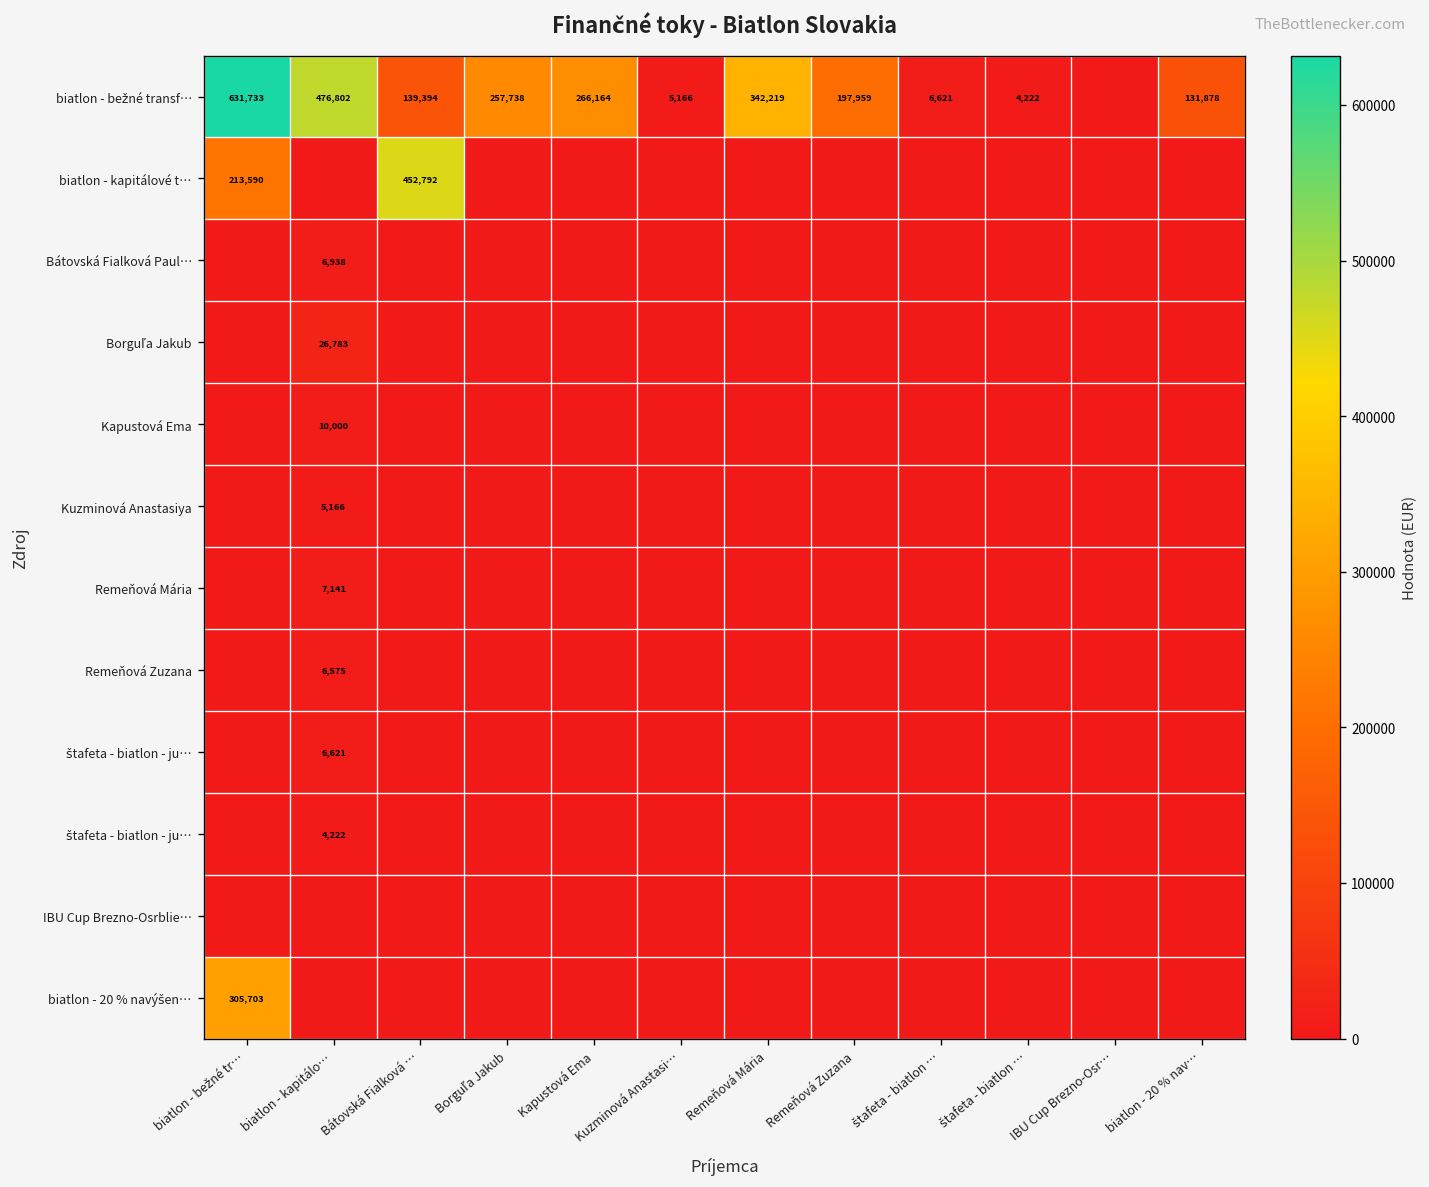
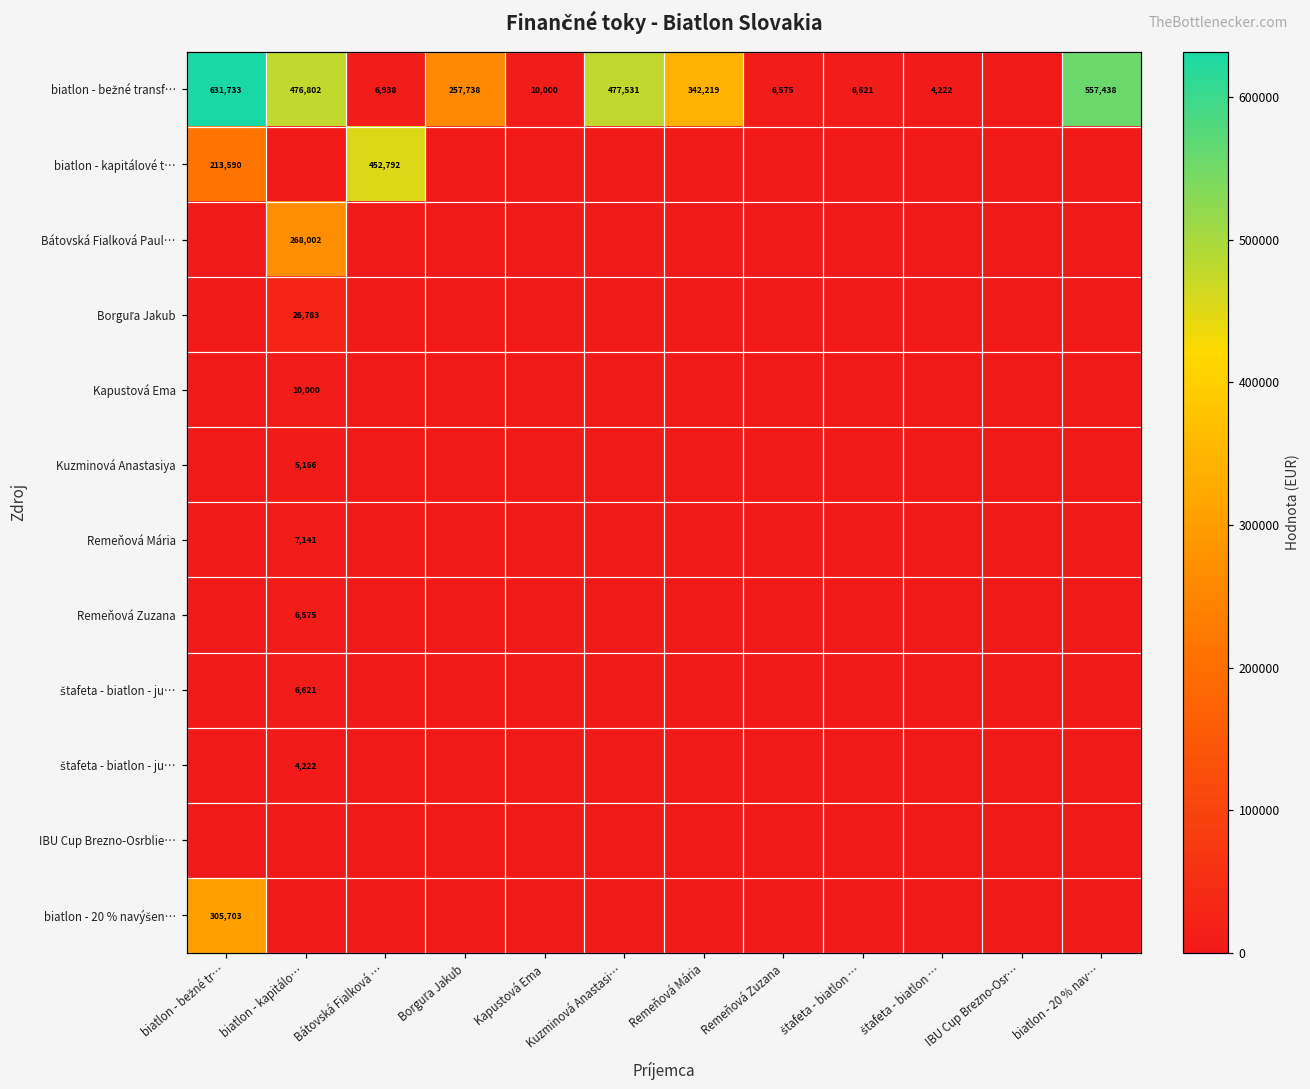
  {
    "biatlon - bežné transf…": {
      "biatlon - bežné tr…": "631,733",
      "biatlon - kapitálo…": "476,802",
-     "Bátovská Fialková …": "139,394",
+     "Bátovská Fialková …": "6,938",
      "Borguľa Jakub": "257,738",
-     "Kapustová Ema": "266,164",
-     "Kuzminová Anastasi…": "5,166",
+     "Kapustová Ema": "10,000",
+     "Kuzminová Anastasi…": "477,531",
      "Remeňová Mária": "342,219",
-     "Remeňová Zuzana": "197,959",
-     "biatlon - 20 % nav…": "131,878"
+     "Remeňová Zuzana": "6,575",
+     "biatlon - 20 % nav…": "557,438"
    },
    "biatlon - kapitálové t…": {
      "biatlon - bežné tr…": "213,590",
      "Bátovská Fialková …": "452,792"
    },
    "Bátovská Fialková Paul…": {
-     "biatlon - kapitálo…": "6,938"
+     "biatlon - kapitálo…": "268,002"
    },
    "Borguľa Jakub": {
      "biatlon - kapitálo…": "26,783"
    },
    "Kapustová Ema": {
      "biatlon - kapitálo…": "10,000"
    },
    "Kuzminová Anastasiya": {
      "biatlon - kapitálo…": "5,166"
    },
    "Remeňová Mária": {
      "biatlon - kapitálo…": "7,141"
    },
    "Remeňová Zuzana": {
      "biatlon - kapitálo…": "6,575"
    },
    "biatlon - 20 % navýšen…": {
      "biatlon - bežné tr…": "305,703"
    }
  }
